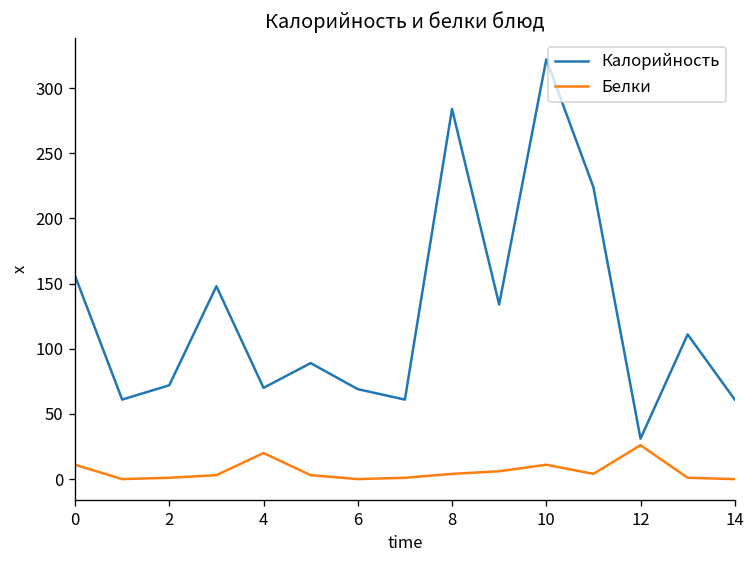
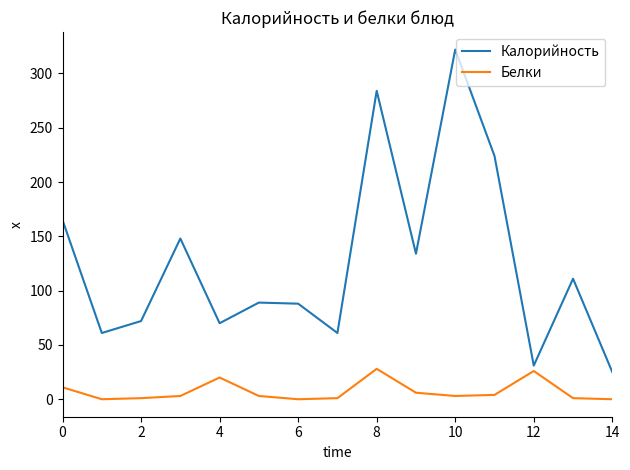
  {
    "Калорийность": {
-     "0": 156,
+     "0": 165,
      "2": 72,
      "4": 70,
-     "6": 69,
+     "6": 88,
      "8": 284,
      "10": 322,
      "12": 31,
-     "14": 61
+     "14": 25
    },
    "Белки": {
      "0": 11,
      "2": 1,
      "4": 20,
      "6": 0,
-     "8": 4,
-     "10": 11,
+     "8": 28,
+     "10": 3,
      "12": 26,
      "14": 0
    }
  }
